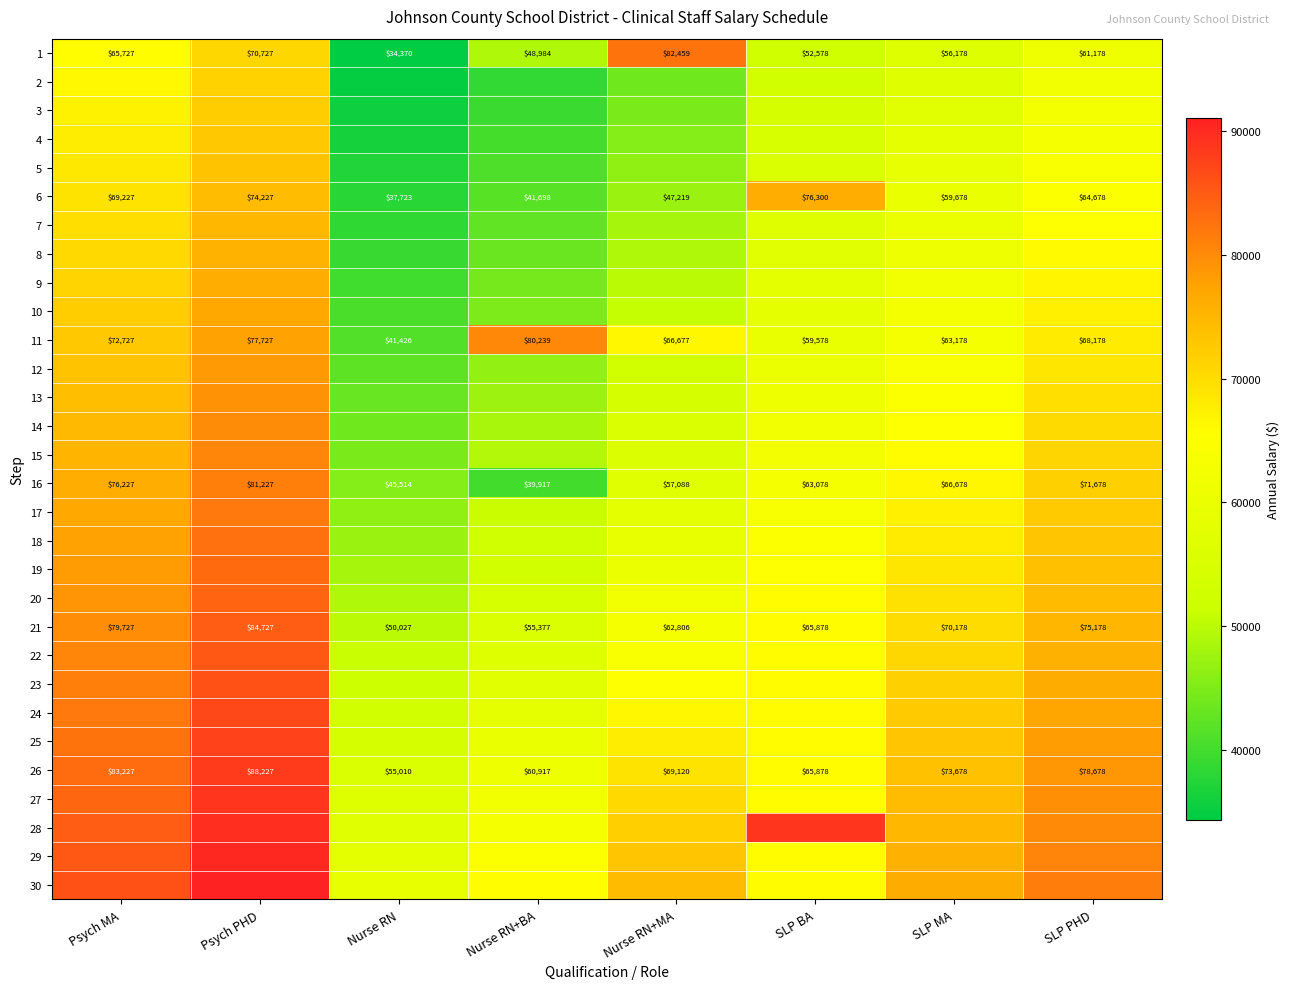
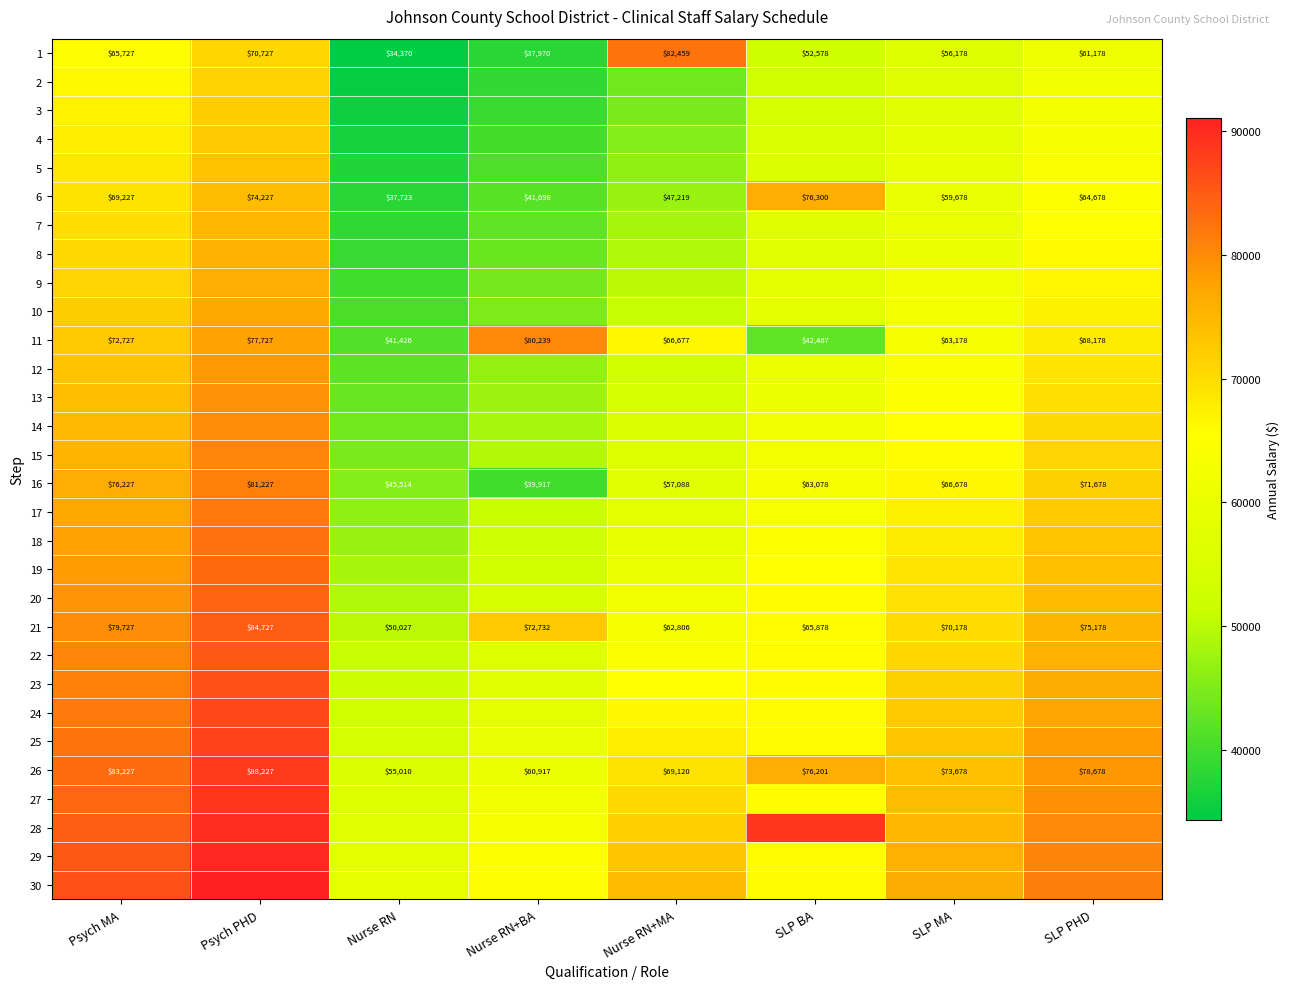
  {
    "1": {
      "Psych MA": "$65,727",
      "Psych PHD": "$70,727",
      "Nurse RN": "$34,370",
-     "Nurse RN+BA": "$48,984",
+     "Nurse RN+BA": "$37,970",
      "Nurse RN+MA": "$82,459",
      "SLP BA": "$52,578",
      "SLP MA": "$56,178",
      "SLP PHD": "$61,178"
    },
    "6": {
      "Psych MA": "$69,227",
      "Psych PHD": "$74,227",
      "Nurse RN": "$37,723",
      "Nurse RN+BA": "$41,698",
      "Nurse RN+MA": "$47,219",
      "SLP BA": "$76,300",
      "SLP MA": "$59,678",
      "SLP PHD": "$64,678"
    },
    "11": {
      "Psych MA": "$72,727",
      "Psych PHD": "$77,727",
      "Nurse RN": "$41,426",
      "Nurse RN+BA": "$80,239",
      "Nurse RN+MA": "$66,677",
-     "SLP BA": "$59,578",
+     "SLP BA": "$42,467",
      "SLP MA": "$63,178",
      "SLP PHD": "$68,178"
    },
    "16": {
      "Psych MA": "$76,227",
      "Psych PHD": "$81,227",
      "Nurse RN": "$45,514",
      "Nurse RN+BA": "$39,917",
      "Nurse RN+MA": "$57,088",
      "SLP BA": "$63,078",
      "SLP MA": "$66,678",
      "SLP PHD": "$71,678"
    },
    "21": {
      "Psych MA": "$79,727",
      "Psych PHD": "$84,727",
      "Nurse RN": "$50,027",
-     "Nurse RN+BA": "$55,377",
+     "Nurse RN+BA": "$72,732",
      "Nurse RN+MA": "$62,806",
      "SLP BA": "$65,878",
      "SLP MA": "$70,178",
      "SLP PHD": "$75,178"
    },
    "26": {
      "Psych MA": "$83,227",
      "Psych PHD": "$88,227",
      "Nurse RN": "$55,010",
      "Nurse RN+BA": "$60,917",
      "Nurse RN+MA": "$69,120",
-     "SLP BA": "$65,878",
+     "SLP BA": "$76,201",
      "SLP MA": "$73,678",
      "SLP PHD": "$78,678"
    }
  }
